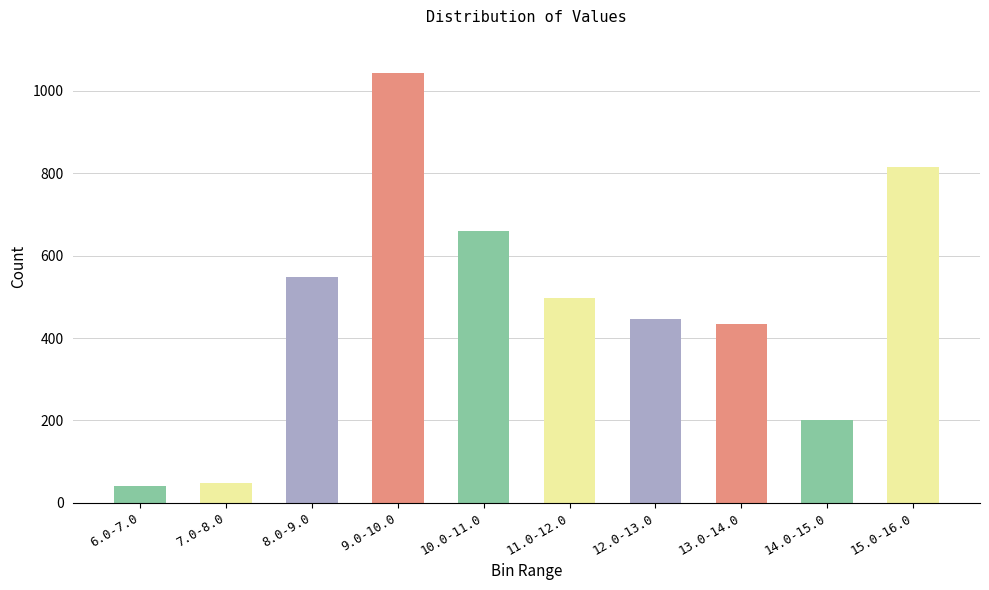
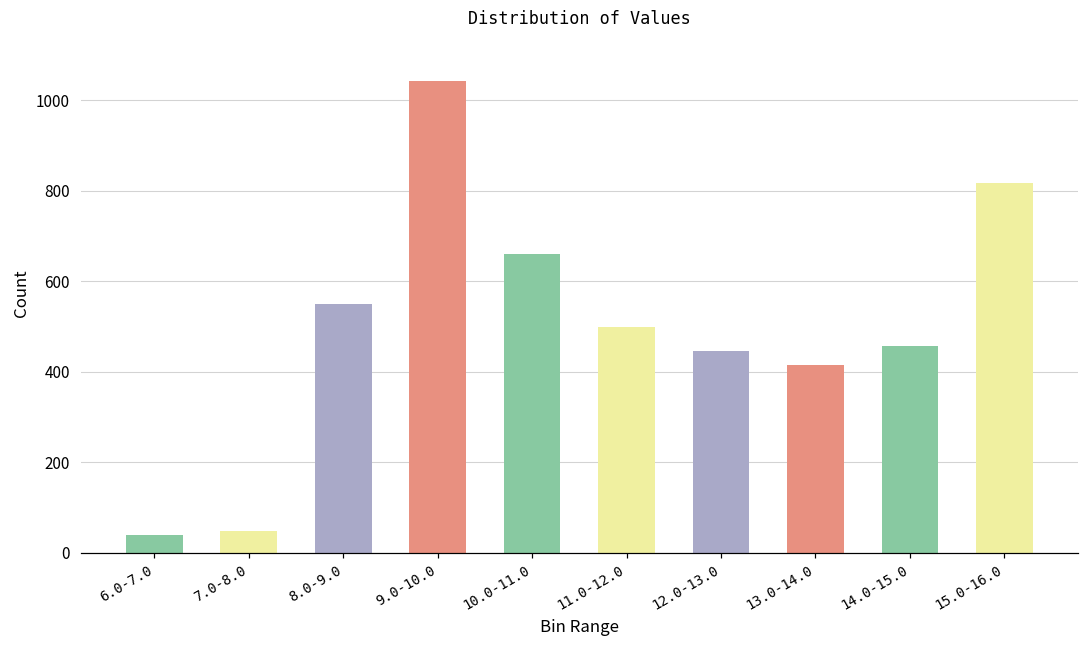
  {
    "6.0-7.0": 40,
    "7.0-8.0": 50,
    "8.0-9.0": 550,
    "9.0-10.0": 1040,
    "10.0-11.0": 660,
    "11.0-12.0": 500,
    "12.0-13.0": 450,
-   "13.0-14.0": 430,
-   "14.0-15.0": 200,
+   "13.0-14.0": 410,
+   "14.0-15.0": 460,
    "15.0-16.0": 820
  }
